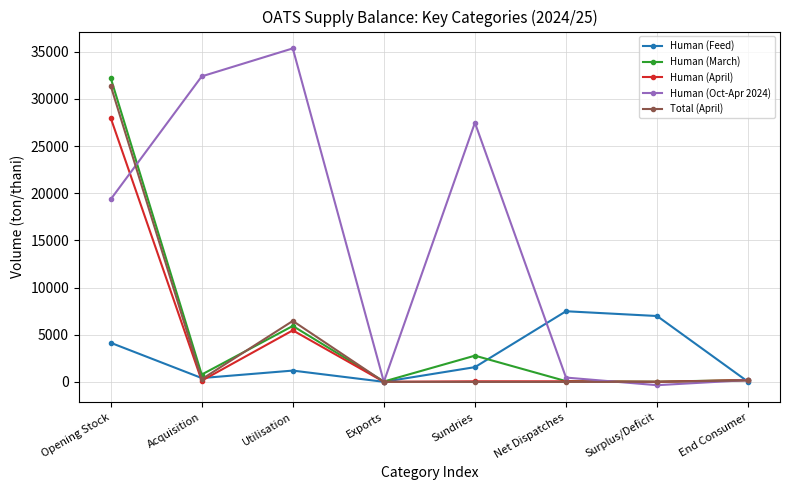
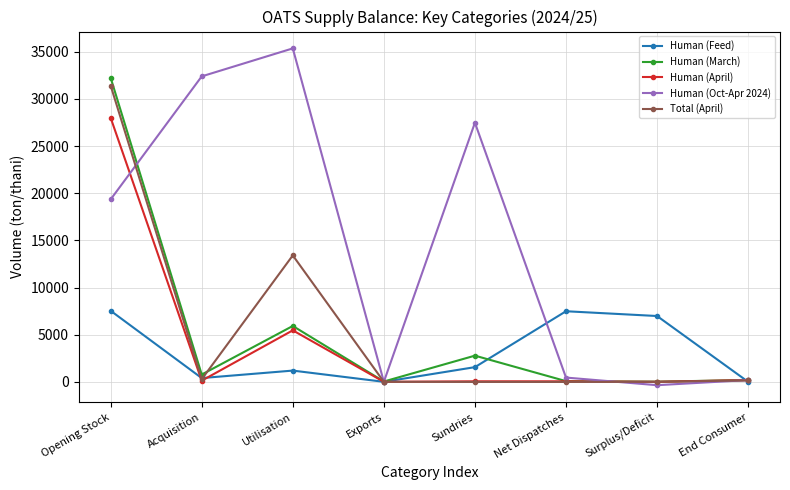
  {
    "Human (Feed)": {
-     "Opening Stock": 4000,
+     "Opening Stock": 8000,
      "Utilisation": 1000,
      "Sundries": 2000,
      "Net Dispatches": 7000,
      "Surplus/Deficit": 7000
    },
    "Human (March)": {
      "Opening Stock": 32000,
      "Acquisition": 1000,
      "Utilisation": 6000,
      "Sundries": 3000
    },
    "Human (April)": {
      "Opening Stock": 28000,
      "Utilisation": 5000
    },
    "Human (Oct-Apr 2024)": {
      "Opening Stock": 19000,
      "Acquisition": 32000,
      "Utilisation": 35000,
      "Sundries": 27000,
      "Net Dispatches": 0,
      "Surplus/Deficit": 0
    },
    "Total (April)": {
      "Opening Stock": 31000,
-     "Utilisation": 6000
+     "Utilisation": 13000
    }
  }
